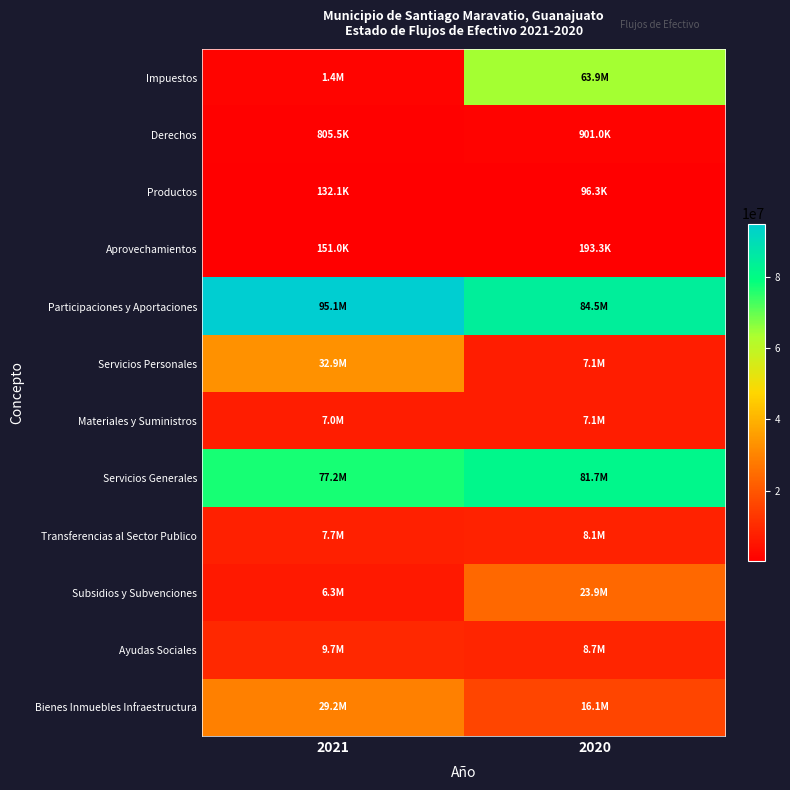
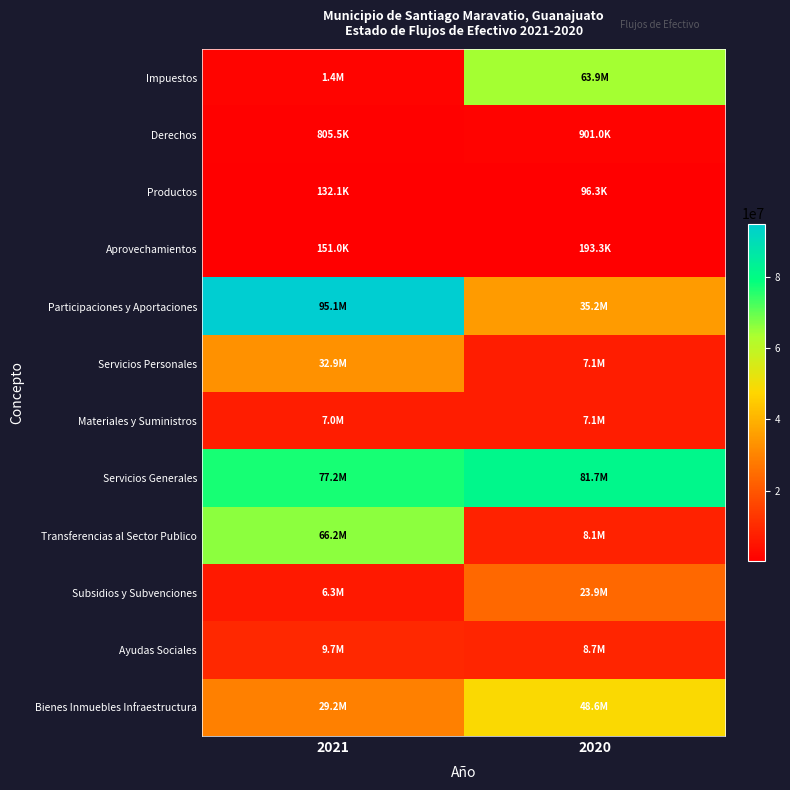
  {
    "Impuestos": {
      "2021": "1.4M",
      "2020": "63.9M"
    },
    "Derechos": {
      "2021": "805.5K",
      "2020": "901.0K"
    },
    "Productos": {
      "2021": "132.1K",
      "2020": "96.3K"
    },
    "Aprovechamientos": {
      "2021": "151.0K",
      "2020": "193.3K"
    },
    "Participaciones y Aportaciones": {
      "2021": "95.1M",
-     "2020": "84.5M"
+     "2020": "35.2M"
    },
    "Servicios Personales": {
      "2021": "32.9M",
      "2020": "7.1M"
    },
    "Materiales y Suministros": {
      "2021": "7.0M",
      "2020": "7.1M"
    },
    "Servicios Generales": {
      "2021": "77.2M",
      "2020": "81.7M"
    },
    "Transferencias al Sector Publico": {
-     "2021": "7.7M",
+     "2021": "66.2M",
      "2020": "8.1M"
    },
    "Subsidios y Subvenciones": {
      "2021": "6.3M",
      "2020": "23.9M"
    },
    "Ayudas Sociales": {
      "2021": "9.7M",
      "2020": "8.7M"
    },
    "Bienes Inmuebles Infraestructura": {
      "2021": "29.2M",
-     "2020": "16.1M"
+     "2020": "48.6M"
    }
  }
